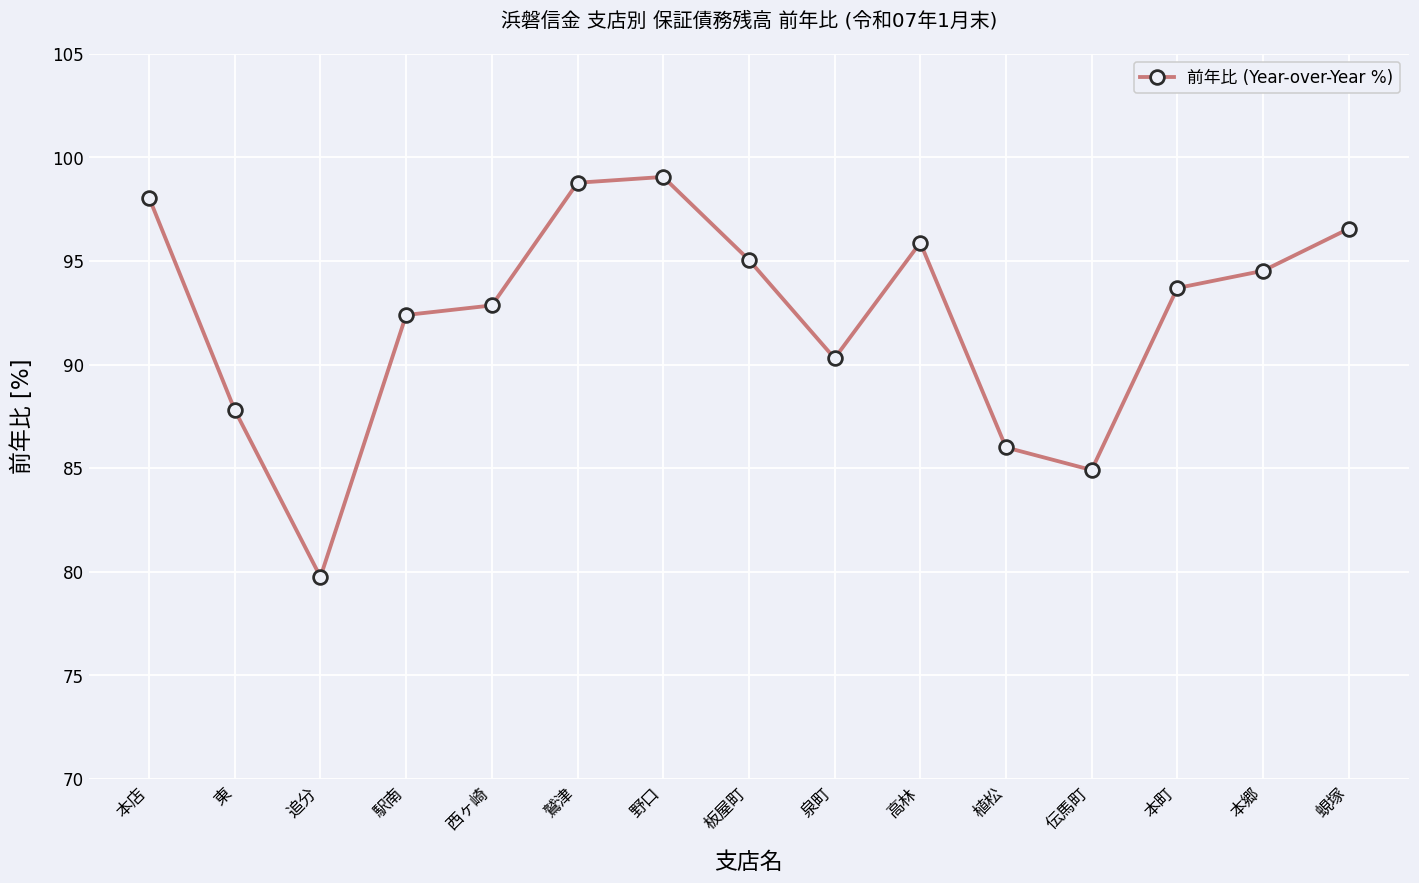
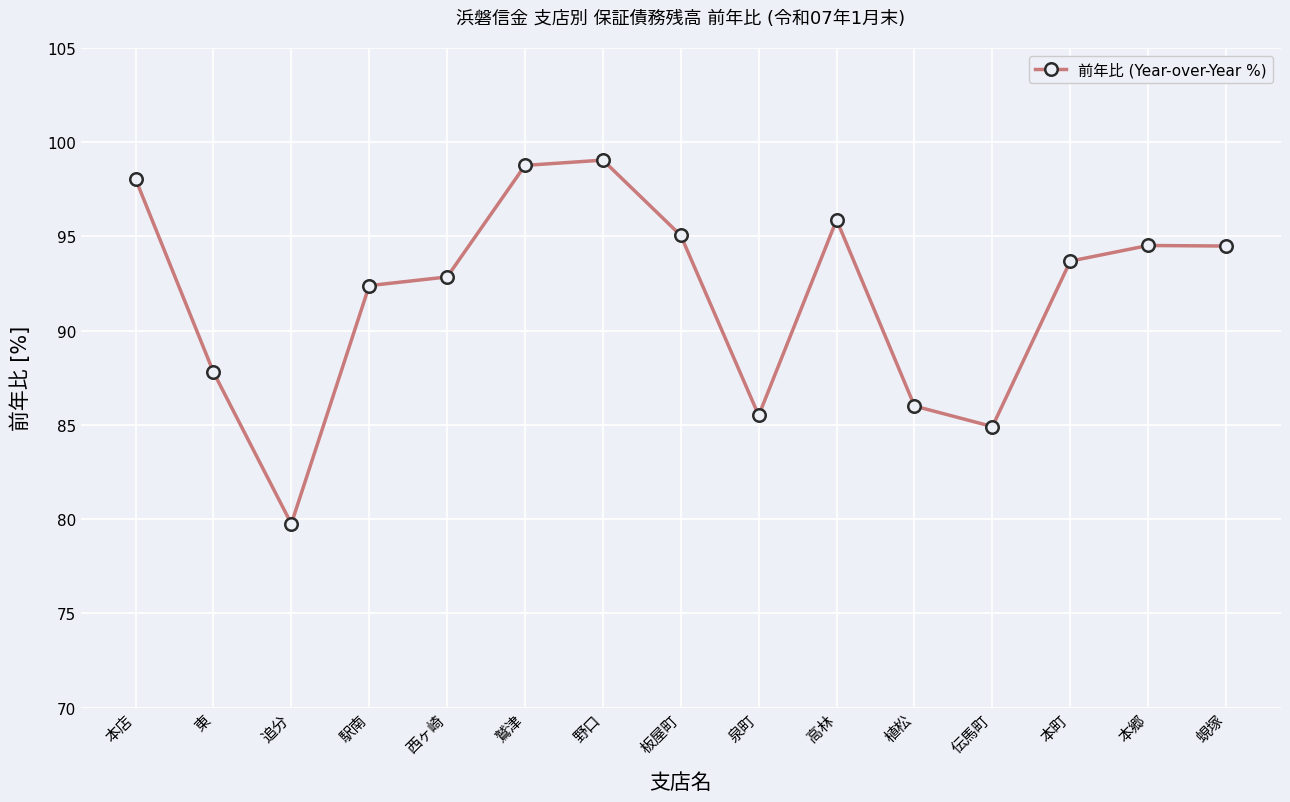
  {
    "本店": 98.1,
    "東": 87.8,
    "追分": 79.8,
    "駅南": 92.4,
    "西ヶ崎": 92.9,
    "鷲津": 98.8,
    "野口": 99.1,
    "板屋町": 95.1,
-   "泉町": 90.3,
+   "泉町": 85.5,
    "高林": 95.9,
    "植松": 86.0,
    "伝馬町": 84.9,
    "本町": 93.7,
    "本郷": 94.5,
-   "蜆塚": 96.6
+   "蜆塚": 94.5
  }
